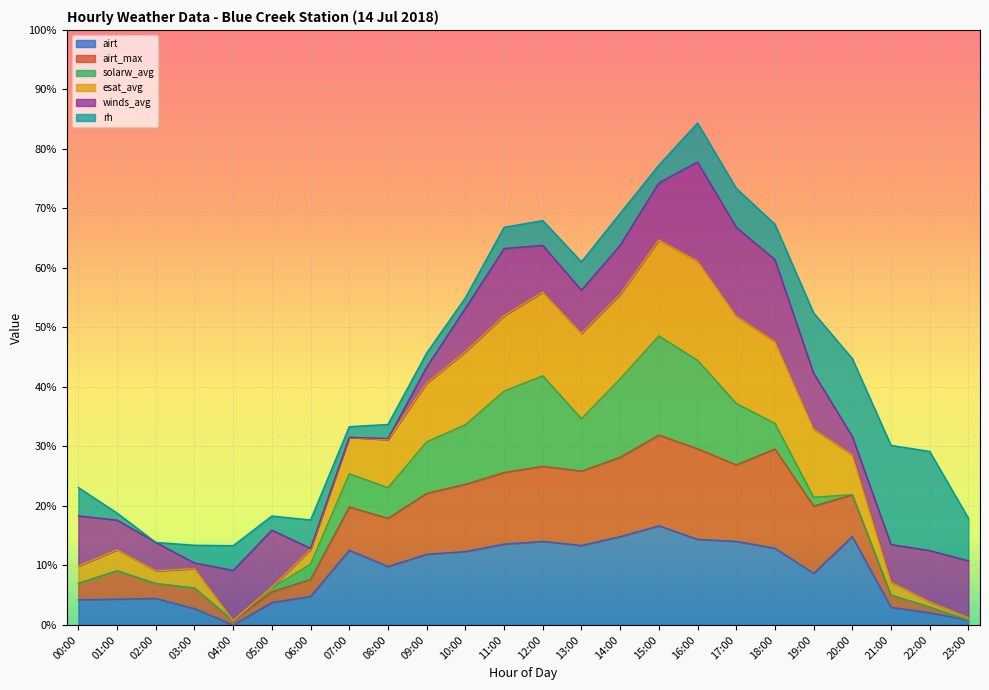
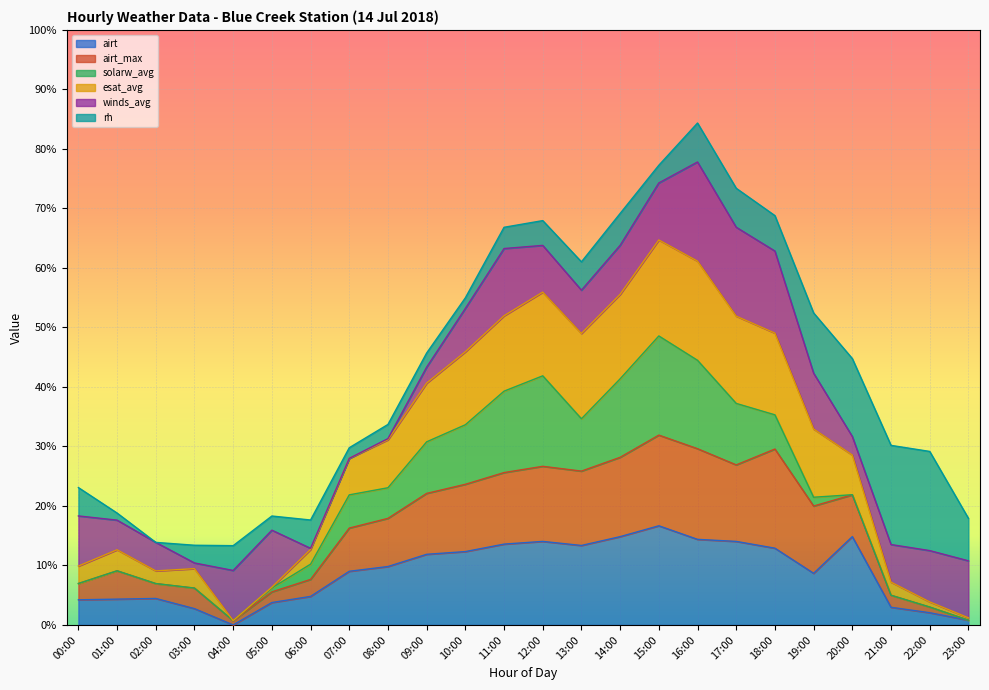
  {
    "airt": {
      "00:00": "4%",
      "01:00": "4%",
      "02:00": "4%",
      "03:00": "3%",
      "04:00": "0%",
      "05:00": "4%",
      "06:00": "5%",
-     "07:00": "13%",
+     "07:00": "9%",
      "08:00": "10%",
      "09:00": "12%",
      "10:00": "12%",
      "11:00": "14%",
      "12:00": "14%",
      "13:00": "13%",
      "14:00": "15%",
      "15:00": "17%",
      "16:00": "14%",
      "17:00": "14%",
      "18:00": "13%",
      "19:00": "9%",
      "20:00": "15%",
      "21:00": "3%",
      "22:00": "2%"
    },
    "airt_max": {
      "05:00": "2%",
      "06:00": "3%",
      "07:00": "7%",
      "08:00": "8%",
      "09:00": "10%",
      "10:00": "11%",
      "11:00": "12%",
      "12:00": "13%",
      "13:00": "12%",
      "14:00": "13%",
      "15:00": "15%",
      "16:00": "15%",
      "17:00": "13%",
      "18:00": "17%",
      "19:00": "11%"
    },
    "solarw_avg": {
      "06:00": "3%",
      "07:00": "6%",
      "08:00": "5%",
      "09:00": "9%",
      "10:00": "10%",
      "11:00": "14%",
      "12:00": "15%",
      "13:00": "9%",
      "14:00": "13%",
      "15:00": "17%",
      "16:00": "15%",
      "17:00": "10%",
-     "18:00": "4%",
+     "18:00": "6%",
      "19:00": "1%"
    },
    "esat_avg": {
      "00:00": "3%",
      "01:00": "4%",
      "02:00": "2%",
      "03:00": "3%",
      "09:00": "10%",
      "10:00": "12%",
      "11:00": "13%",
      "12:00": "14%",
      "13:00": "14%",
      "14:00": "14%",
      "15:00": "16%",
      "16:00": "17%",
      "17:00": "15%",
      "18:00": "14%",
      "19:00": "11%",
      "20:00": "7%",
      "21:00": "2%",
      "22:00": "1%"
    },
    "winds_avg": {
      "00:00": "8%",
      "01:00": "5%",
      "03:00": "1%",
      "04:00": "8%",
      "05:00": "10%",
      "09:00": "3%",
      "10:00": "7%",
      "11:00": "11%",
      "12:00": "8%",
      "13:00": "7%",
      "14:00": "8%",
      "15:00": "10%",
      "16:00": "17%",
      "17:00": "15%",
      "18:00": "14%",
      "19:00": "9%",
      "20:00": "3%",
      "21:00": "6%",
      "22:00": "9%",
      "23:00": "10%"
    },
    "rh": {
      "00:00": "5%",
      "01:00": "1%",
      "03:00": "3%",
      "04:00": "4%",
      "05:00": "2%",
      "06:00": "5%",
      "07:00": "2%",
      "08:00": "2%",
      "09:00": "2%",
      "10:00": "2%",
      "11:00": "4%",
      "12:00": "4%",
      "13:00": "5%",
      "14:00": "5%",
      "15:00": "3%",
      "16:00": "7%",
      "17:00": "7%",
      "18:00": "6%",
      "19:00": "10%",
      "20:00": "13%",
      "21:00": "17%",
      "22:00": "17%",
      "23:00": "7%"
    }
  }
